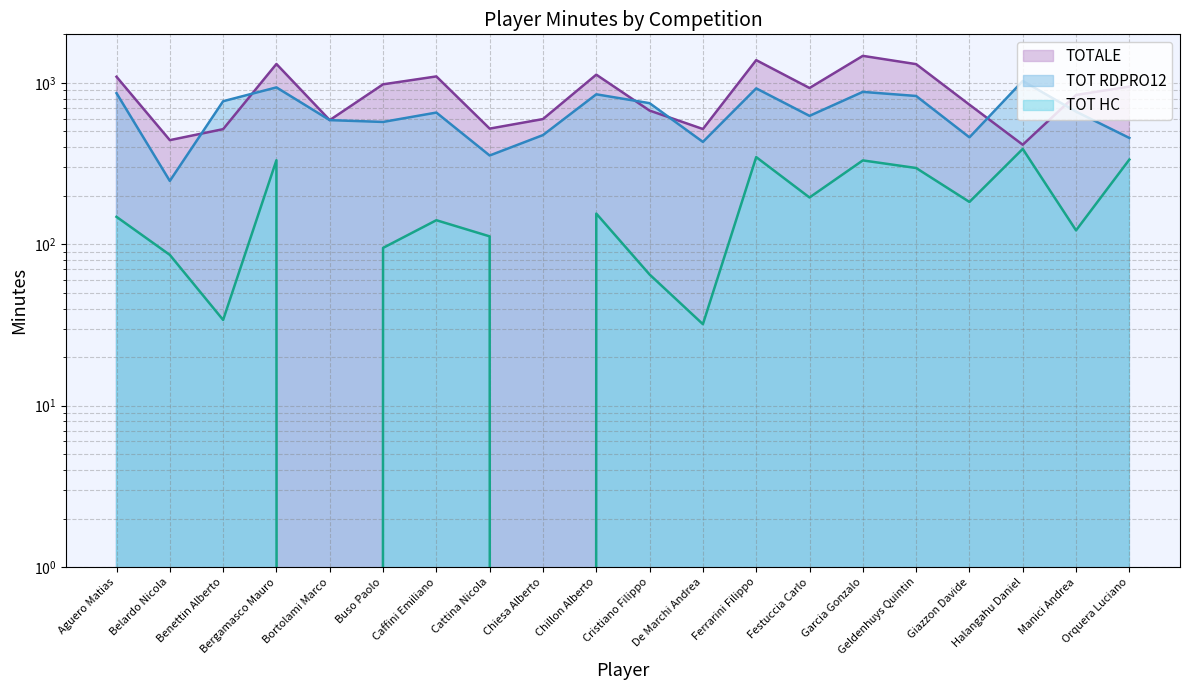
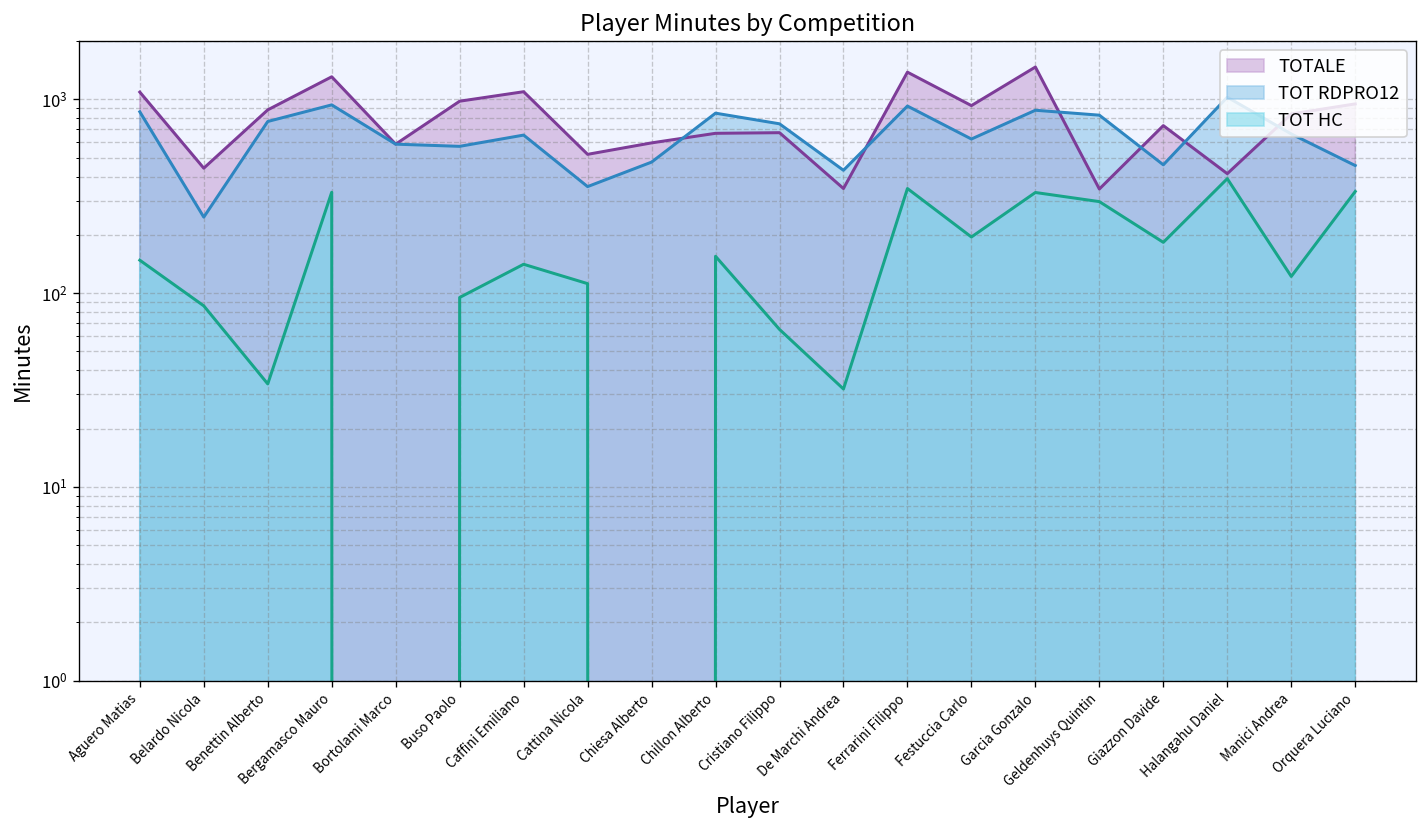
  {
    "TOTALE": {
      "Aguero Matias": 1100,
      "Belardo Nicola": 440,
-     "Benettin Alberto": 520,
+     "Benettin Alberto": 900,
      "Bergamasco Mauro": 1300,
      "Buso Paolo": 1000,
      "Caffini Emiliano": 1100,
      "Cattina Nicola": 520,
      "Chiesa Alberto": 600,
-     "Chillon Alberto": 1100,
+     "Chillon Alberto": 670,
      "Cristiano Filippo": 670,
-     "De Marchi Andrea": 520,
+     "De Marchi Andrea": 350,
      "Ferrarini Filippo": 1400,
      "Festuccia Carlo": 900,
      "Garcia Gonzalo": 1500,
-     "Geldenhuys Quintin": 1300,
+     "Geldenhuys Quintin": 350,
      "Giazzon Davide": 700,
      "Halangahu Daniel": 410
    }
  }
